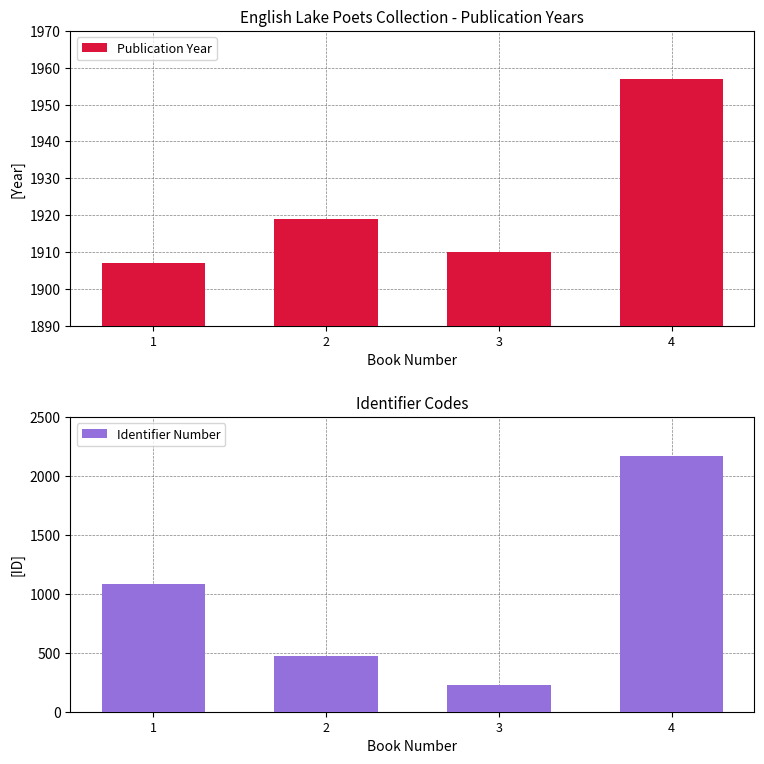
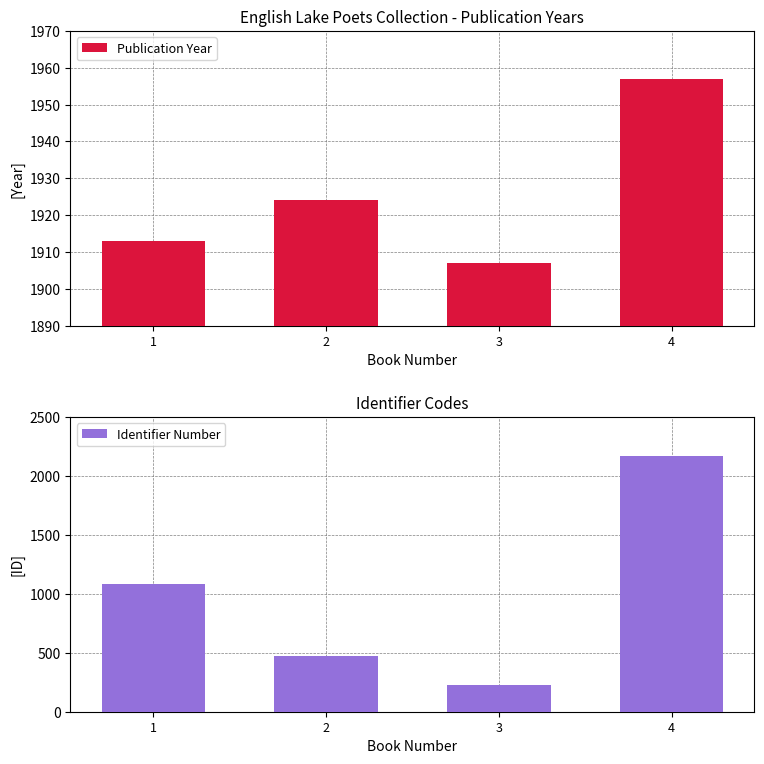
  {
    "English Lake Poets Collection - Publication Years": {
-     "1": 1907,
-     "2": 1919,
-     "3": 1910,
+     "1": 1913,
+     "2": 1924,
+     "3": 1907,
      "4": 1957
    },
    "Identifier Codes": {
      "1": 1090,
      "2": 470,
      "3": 230,
      "4": 2170
    }
  }
